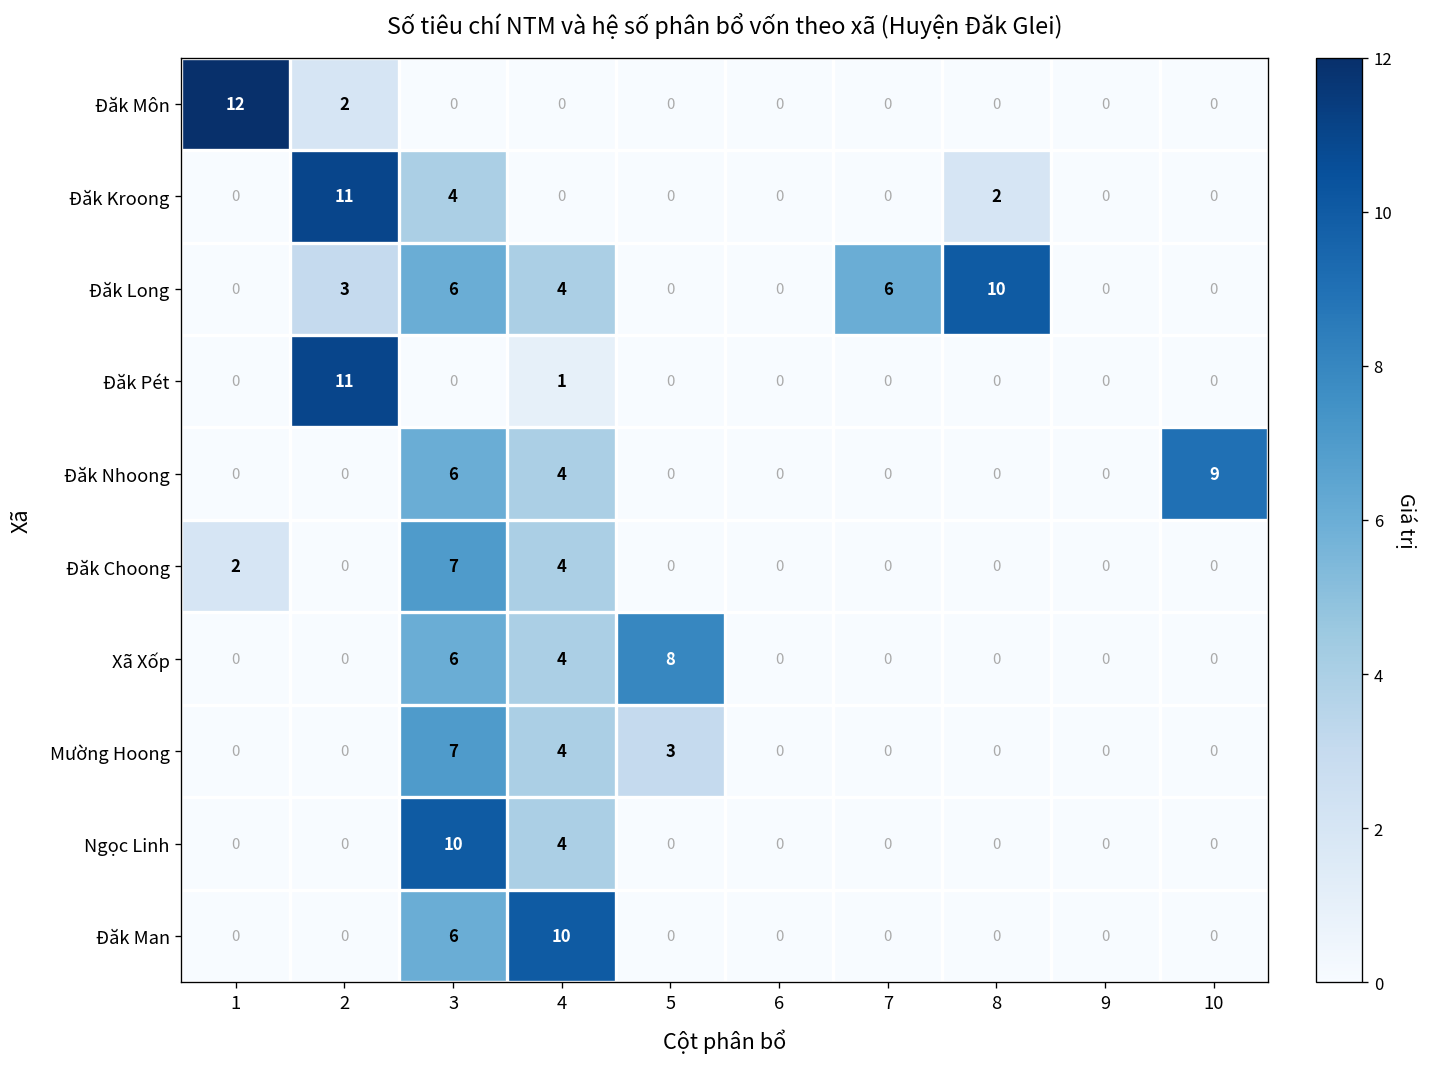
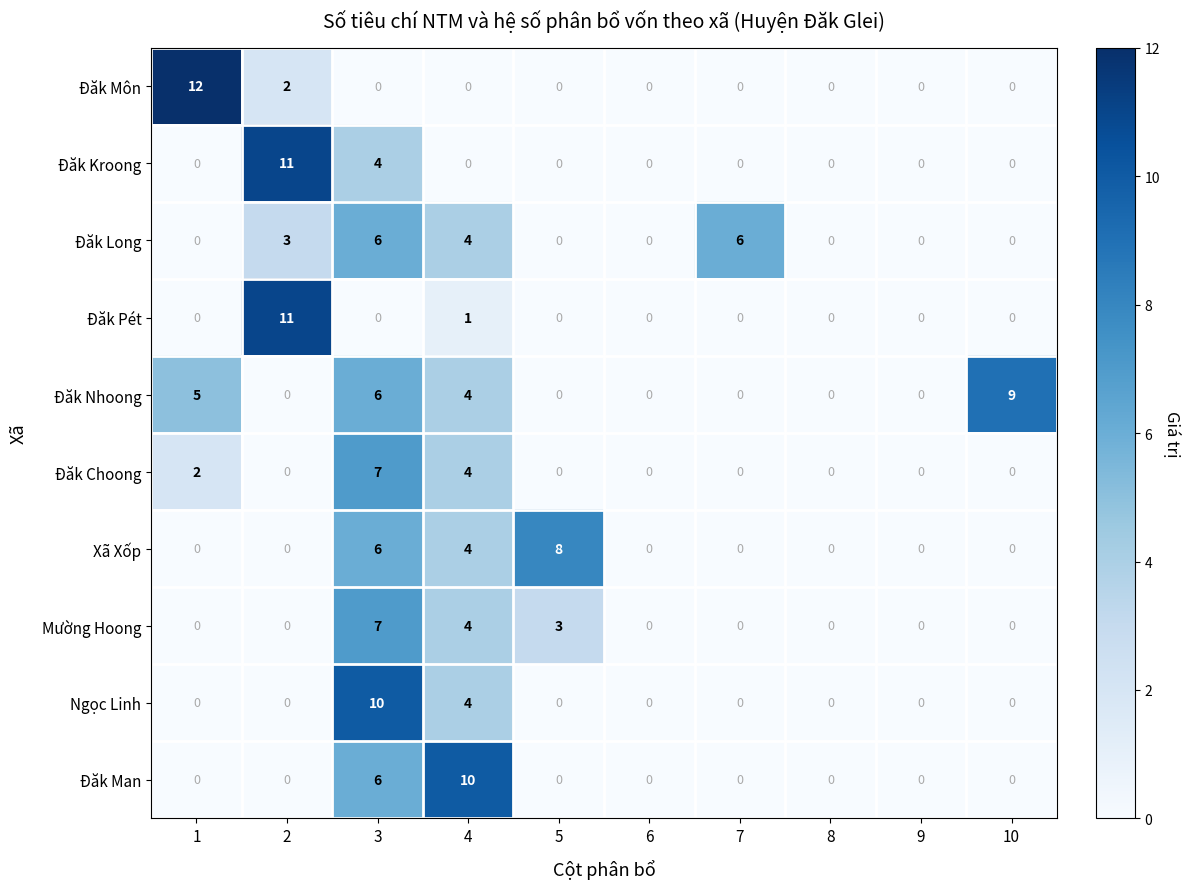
  {
    "Đăk Môn": {
      "1": 12,
      "2": 2,
      "3": 0,
      "4": 0,
      "5": 0,
      "6": 0,
      "7": 0,
      "8": 0,
      "9": 0,
      "10": 0
    },
    "Đăk Kroong": {
      "1": 0,
      "2": 11,
      "3": 4,
      "4": 0,
      "5": 0,
      "6": 0,
      "7": 0,
-     "8": 2,
+     "8": 0,
      "9": 0,
      "10": 0
    },
    "Đăk Long": {
      "1": 0,
      "2": 3,
      "3": 6,
      "4": 4,
      "5": 0,
      "6": 0,
      "7": 6,
-     "8": 10,
+     "8": 0,
      "9": 0,
      "10": 0
    },
    "Đăk Pét": {
      "1": 0,
      "2": 11,
      "3": 0,
      "4": 1,
      "5": 0,
      "6": 0,
      "7": 0,
      "8": 0,
      "9": 0,
      "10": 0
    },
    "Đăk Nhoong": {
-     "1": 0,
+     "1": 5,
      "2": 0,
      "3": 6,
      "4": 4,
      "5": 0,
      "6": 0,
      "7": 0,
      "8": 0,
      "9": 0,
      "10": 9
    },
    "Đăk Choong": {
      "1": 2,
      "2": 0,
      "3": 7,
      "4": 4,
      "5": 0,
      "6": 0,
      "7": 0,
      "8": 0,
      "9": 0,
      "10": 0
    },
    "Xã Xốp": {
      "1": 0,
      "2": 0,
      "3": 6,
      "4": 4,
      "5": 8,
      "6": 0,
      "7": 0,
      "8": 0,
      "9": 0,
      "10": 0
    },
    "Mường Hoong": {
      "1": 0,
      "2": 0,
      "3": 7,
      "4": 4,
      "5": 3,
      "6": 0,
      "7": 0,
      "8": 0,
      "9": 0,
      "10": 0
    },
    "Ngọc Linh": {
      "1": 0,
      "2": 0,
      "3": 10,
      "4": 4,
      "5": 0,
      "6": 0,
      "7": 0,
      "8": 0,
      "9": 0,
      "10": 0
    },
    "Đăk Man": {
      "1": 0,
      "2": 0,
      "3": 6,
      "4": 10,
      "5": 0,
      "6": 0,
      "7": 0,
      "8": 0,
      "9": 0,
      "10": 0
    }
  }
